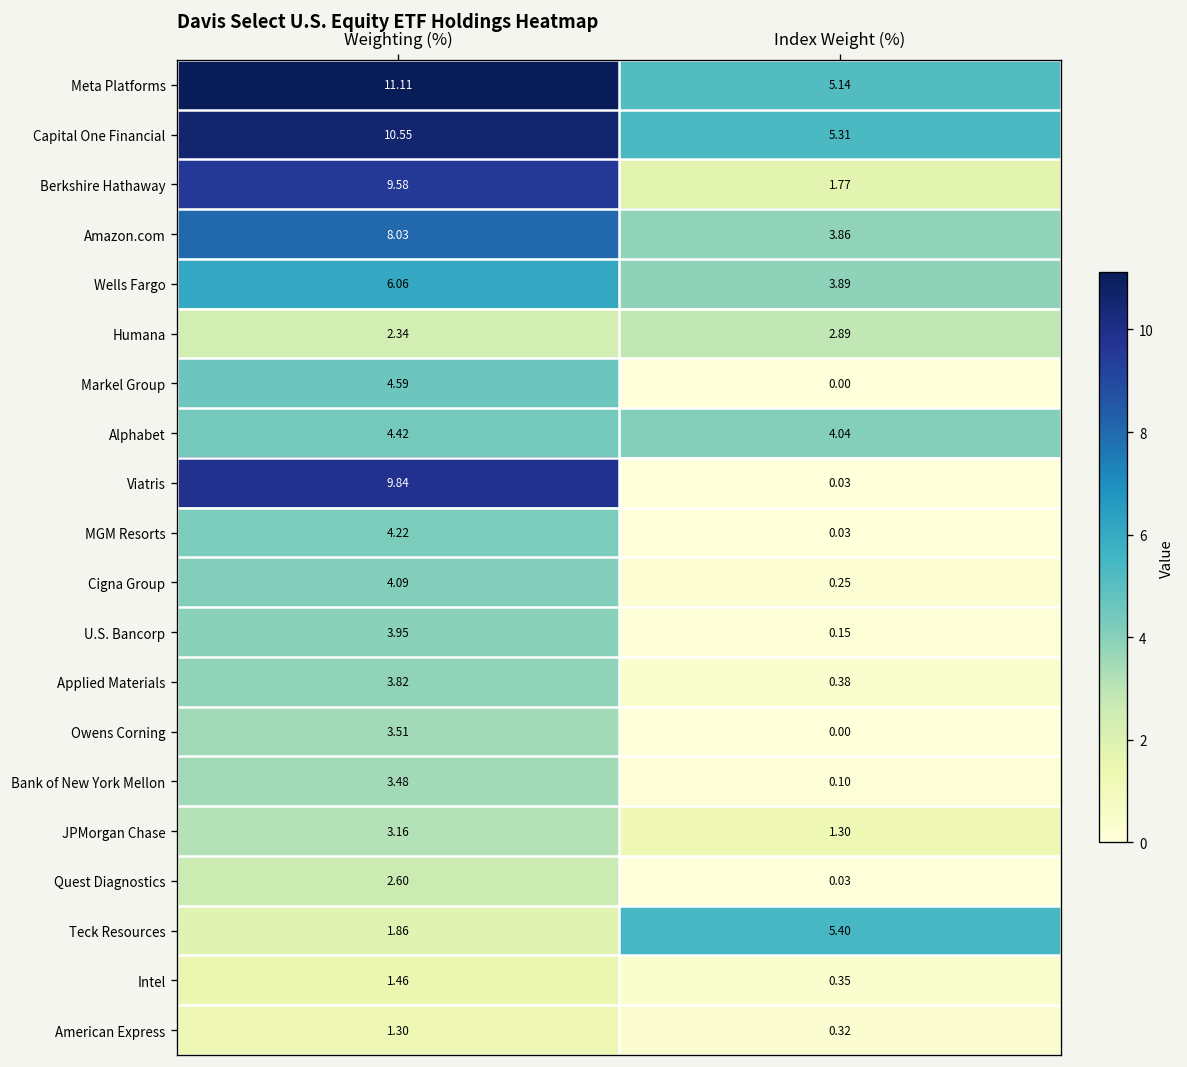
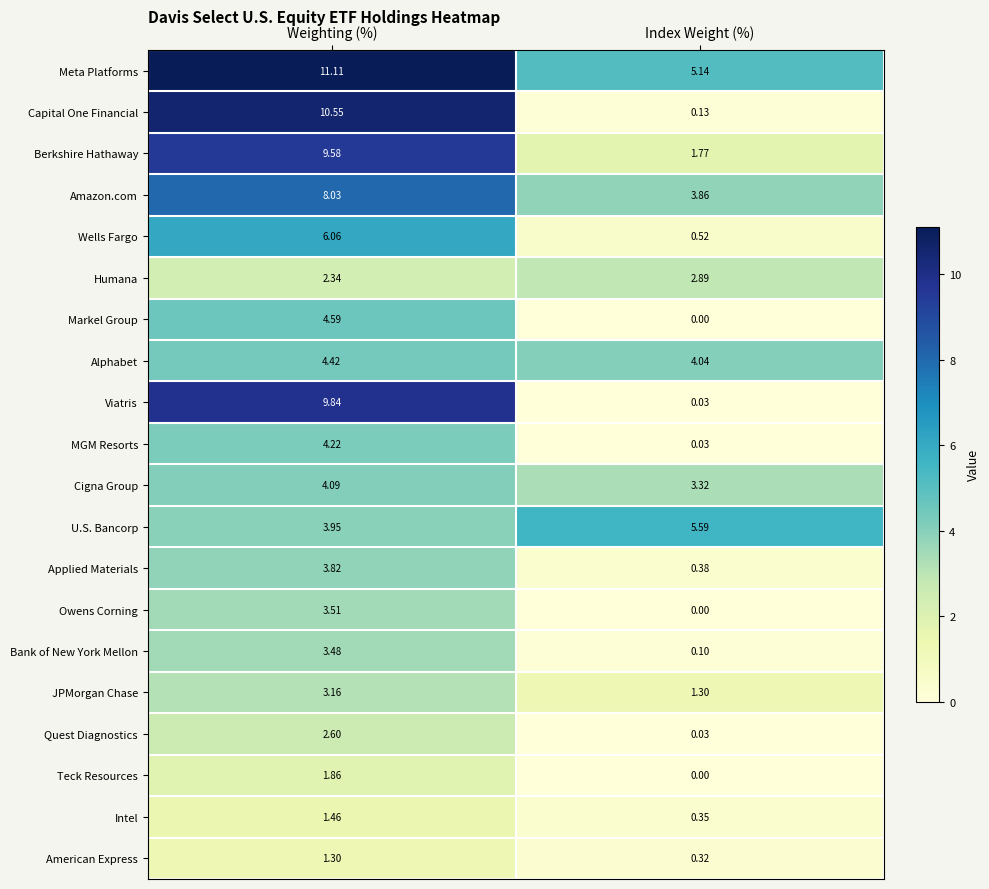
  {
    "Meta Platforms": {
      "Weighting (%)": 11.11,
      "Index Weight (%)": 5.14
    },
    "Capital One Financial": {
      "Weighting (%)": 10.55,
-     "Index Weight (%)": 5.31
+     "Index Weight (%)": 0.13
    },
    "Berkshire Hathaway": {
      "Weighting (%)": 9.58,
      "Index Weight (%)": 1.77
    },
    "Amazon.com": {
      "Weighting (%)": 8.03,
      "Index Weight (%)": 3.86
    },
    "Wells Fargo": {
      "Weighting (%)": 6.06,
-     "Index Weight (%)": 3.89
+     "Index Weight (%)": 0.52
    },
    "Humana": {
      "Weighting (%)": 2.34,
      "Index Weight (%)": 2.89
    },
    "Markel Group": {
      "Weighting (%)": 4.59,
      "Index Weight (%)": 0.00
    },
    "Alphabet": {
      "Weighting (%)": 4.42,
      "Index Weight (%)": 4.04
    },
    "Viatris": {
      "Weighting (%)": 9.84,
      "Index Weight (%)": 0.03
    },
    "MGM Resorts": {
      "Weighting (%)": 4.22,
      "Index Weight (%)": 0.03
    },
    "Cigna Group": {
      "Weighting (%)": 4.09,
-     "Index Weight (%)": 0.25
+     "Index Weight (%)": 3.32
    },
    "U.S. Bancorp": {
      "Weighting (%)": 3.95,
-     "Index Weight (%)": 0.15
+     "Index Weight (%)": 5.59
    },
    "Applied Materials": {
      "Weighting (%)": 3.82,
      "Index Weight (%)": 0.38
    },
    "Owens Corning": {
      "Weighting (%)": 3.51,
      "Index Weight (%)": 0.00
    },
    "Bank of New York Mellon": {
      "Weighting (%)": 3.48,
      "Index Weight (%)": 0.10
    },
    "JPMorgan Chase": {
      "Weighting (%)": 3.16,
      "Index Weight (%)": 1.30
    },
    "Quest Diagnostics": {
      "Weighting (%)": 2.60,
      "Index Weight (%)": 0.03
    },
    "Teck Resources": {
      "Weighting (%)": 1.86,
-     "Index Weight (%)": 5.40
+     "Index Weight (%)": 0.00
    },
    "Intel": {
      "Weighting (%)": 1.46,
      "Index Weight (%)": 0.35
    },
    "American Express": {
      "Weighting (%)": 1.30,
      "Index Weight (%)": 0.32
    }
  }
